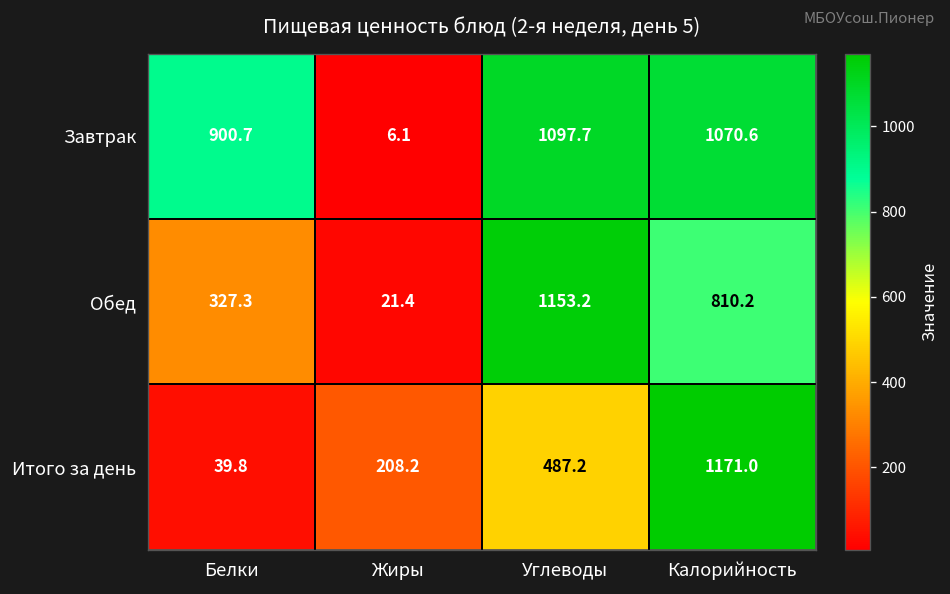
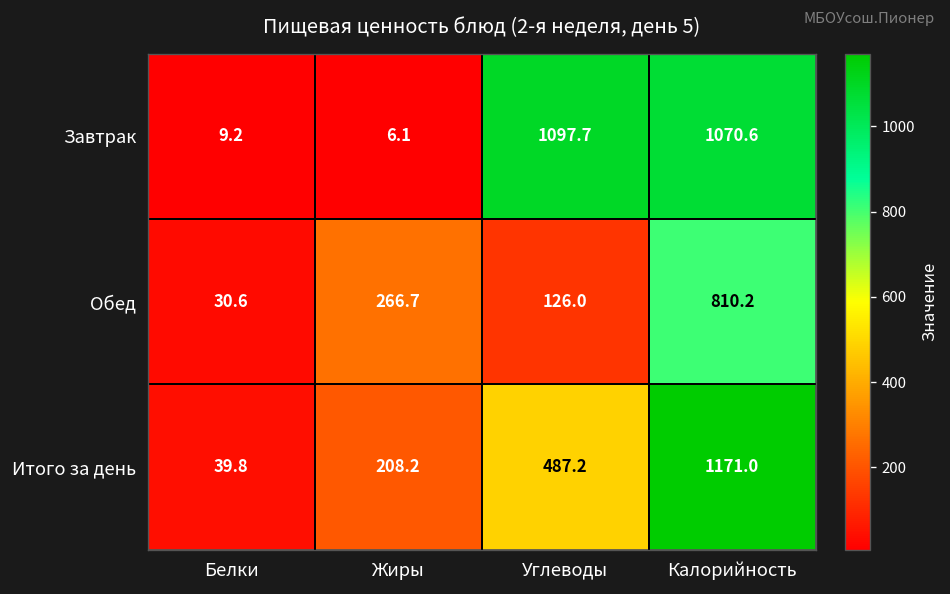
  {
    "Завтрак": {
-     "Белки": 900.7,
+     "Белки": 9.2,
      "Жиры": 6.1,
      "Углеводы": 1097.7,
      "Калорийность": 1070.6
    },
    "Обед": {
-     "Белки": 327.3,
-     "Жиры": 21.4,
-     "Углеводы": 1153.2,
+     "Белки": 30.6,
+     "Жиры": 266.7,
+     "Углеводы": 126.0,
      "Калорийность": 810.2
    },
    "Итого за день": {
      "Белки": 39.8,
      "Жиры": 208.2,
      "Углеводы": 487.2,
      "Калорийность": 1171.0
    }
  }
